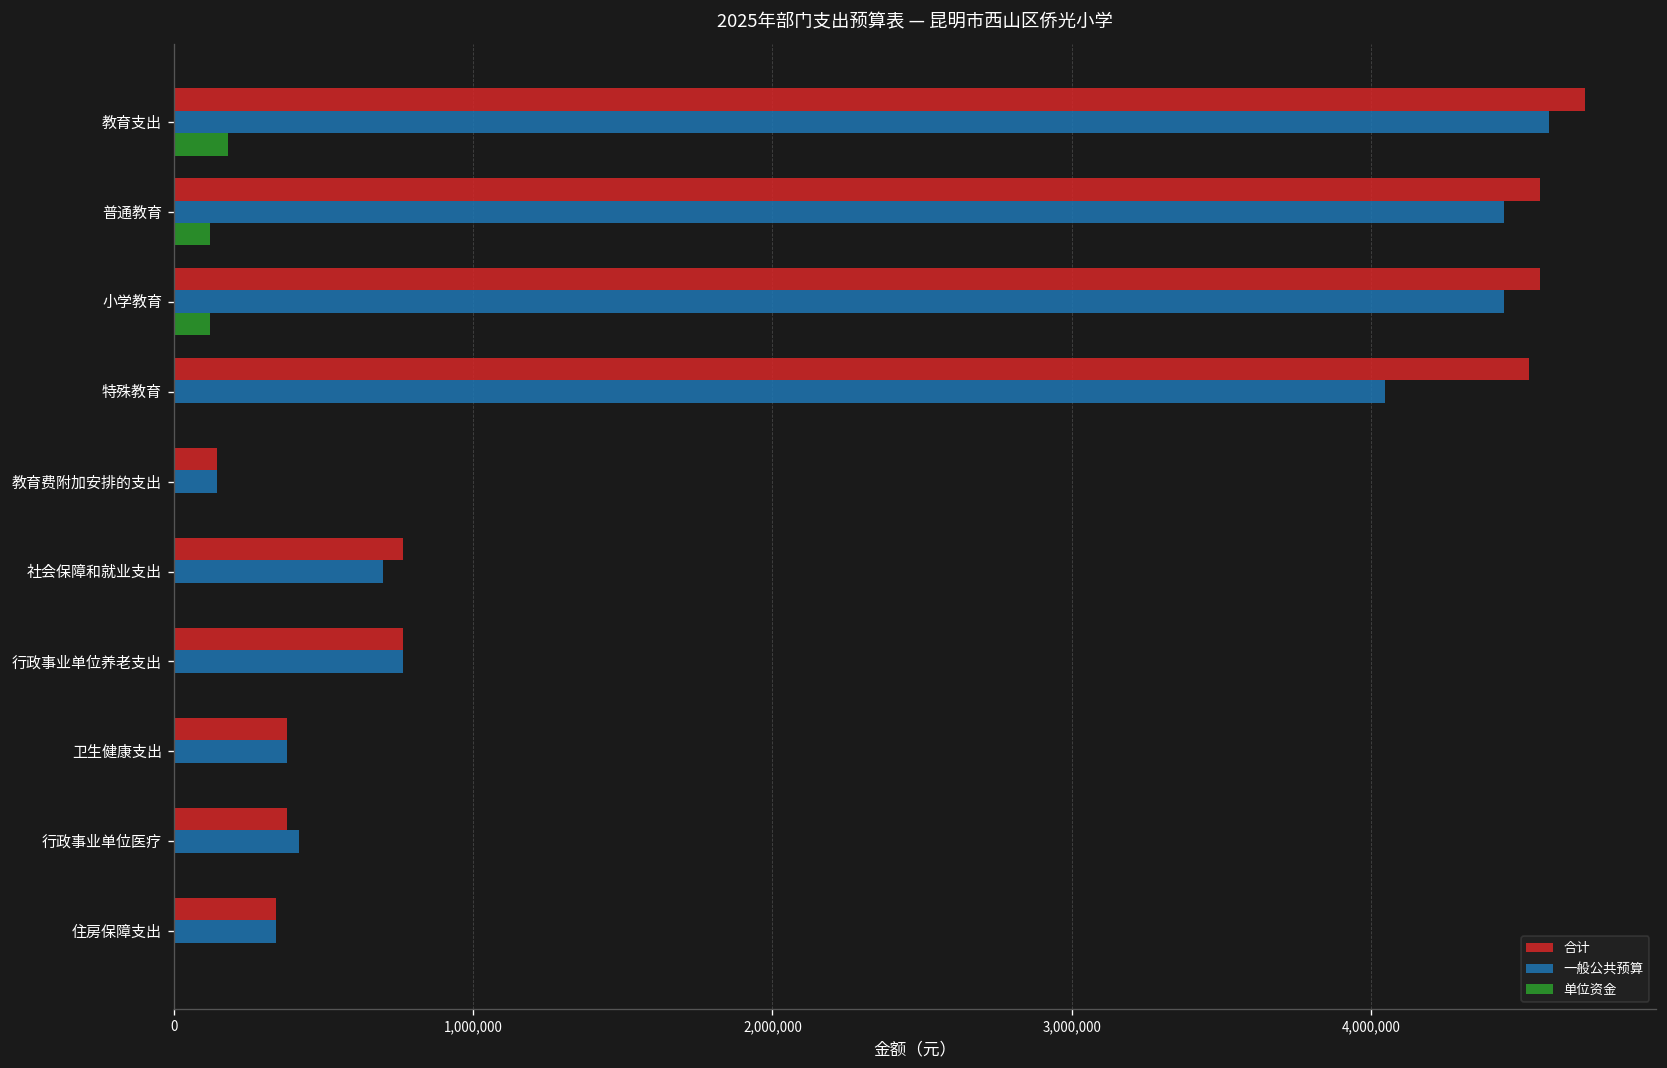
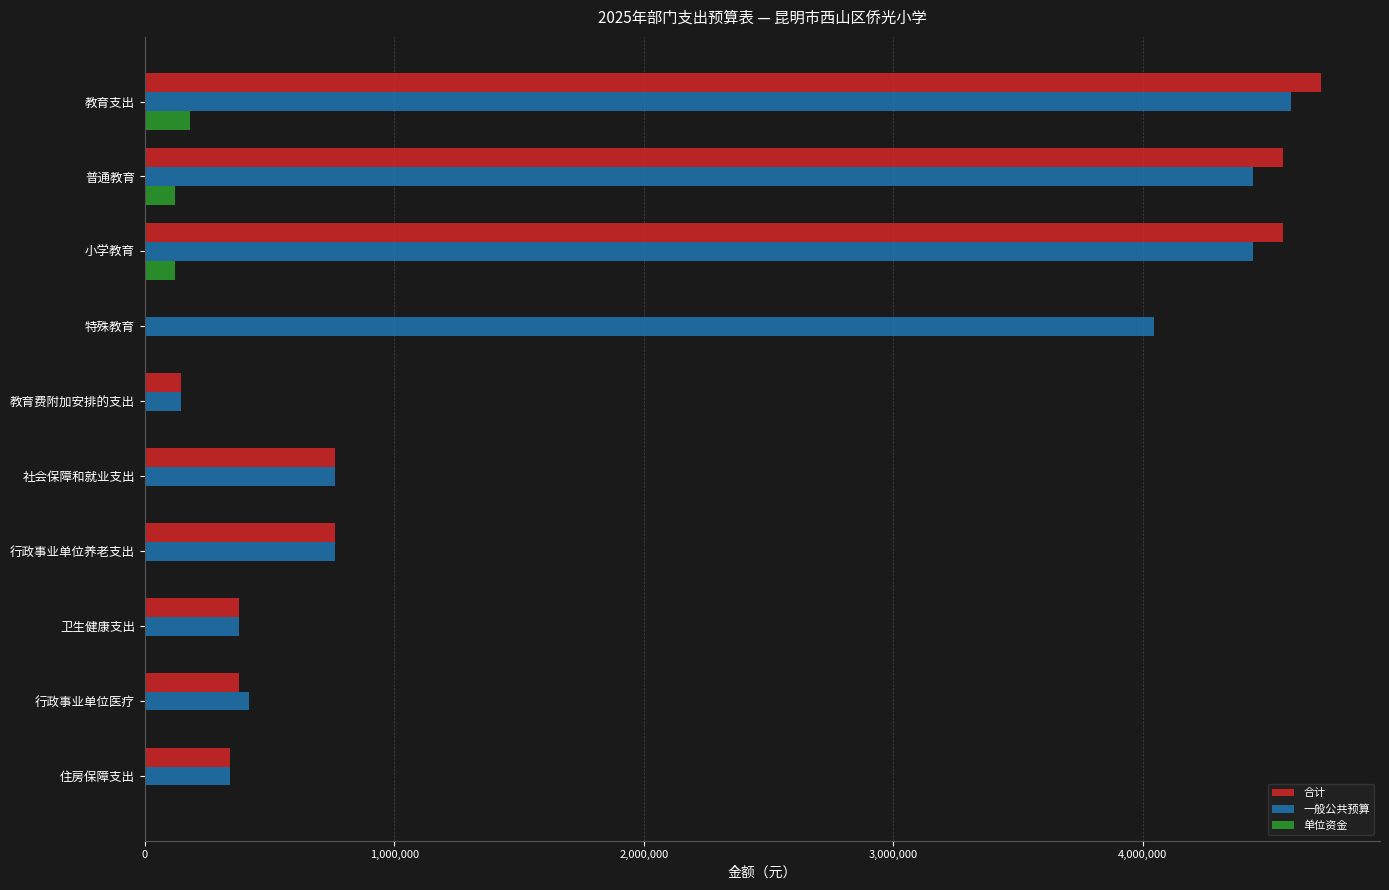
  {
    "合计": {
      "教育支出": "4,720,000",
      "普通教育": "4,560,000",
      "小学教育": "4,560,000",
-     "特殊教育": "4,530,000",
+     "特殊教育": "10,000",
      "教育费附加安排的支出": "150,000",
      "社会保障和就业支出": "760,000",
      "行政事业单位养老支出": "760,000",
      "卫生健康支出": "380,000",
      "行政事业单位医疗": "380,000",
      "住房保障支出": "340,000"
    },
    "一般公共预算": {
      "教育支出": "4,600,000",
      "普通教育": "4,440,000",
      "小学教育": "4,440,000",
      "特殊教育": "4,050,000",
      "教育费附加安排的支出": "150,000",
-     "社会保障和就业支出": "700,000",
+     "社会保障和就业支出": "760,000",
      "行政事业单位养老支出": "760,000",
      "卫生健康支出": "380,000",
      "行政事业单位医疗": "420,000",
      "住房保障支出": "340,000"
    },
    "单位资金": {
      "教育支出": "180,000",
      "普通教育": "120,000",
      "小学教育": "120,000",
      "特殊教育": "0",
      "教育费附加安排的支出": "0",
      "社会保障和就业支出": "0",
      "行政事业单位养老支出": "0",
      "卫生健康支出": "0",
      "行政事业单位医疗": "0",
      "住房保障支出": "0"
    }
  }
